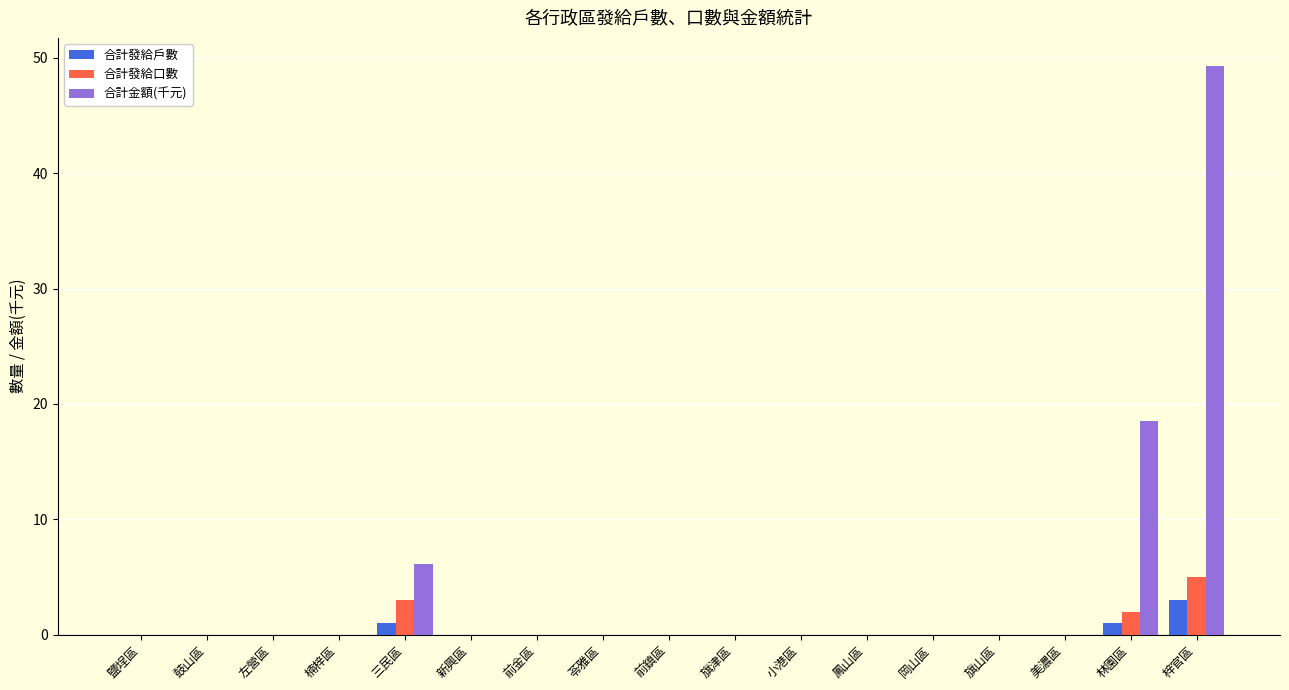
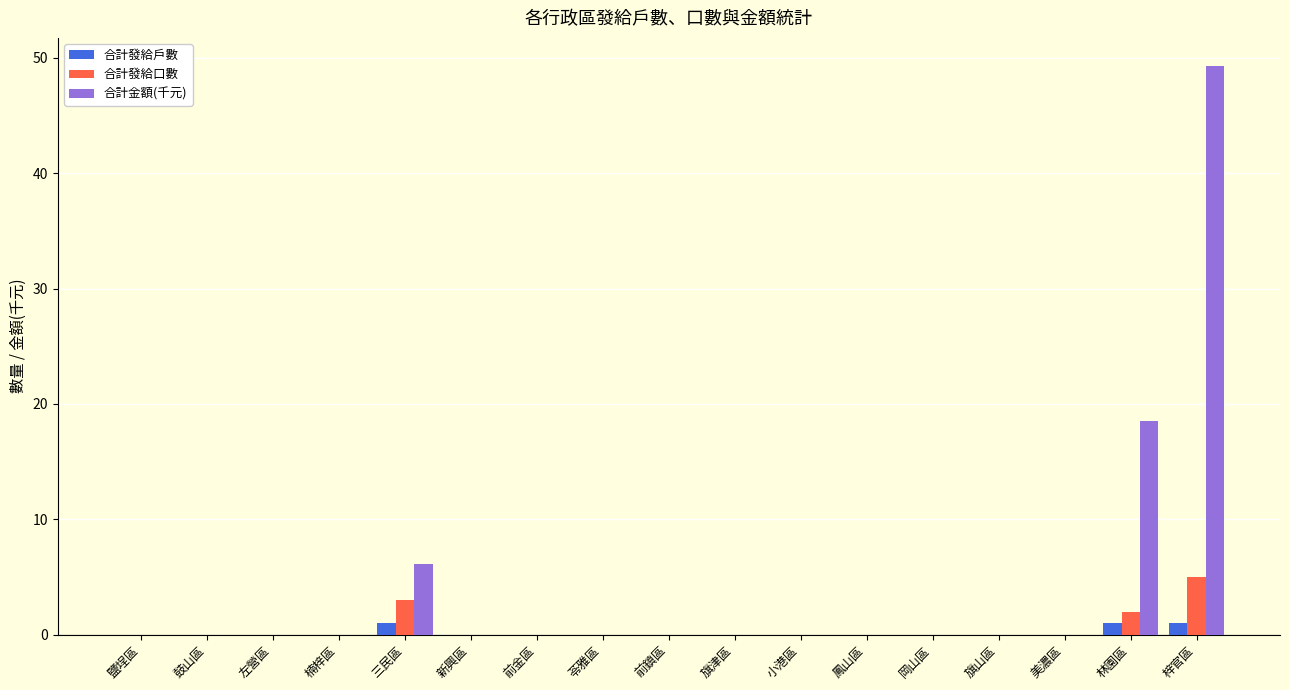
  {
    "合計發給戶數": {
      "鹽埕區": 0,
      "鼓山區": 0,
      "左營區": 0,
      "楠梓區": 0,
      "三民區": 1,
      "新興區": 0,
      "前金區": 0,
      "苓雅區": 0,
      "前鎮區": 0,
      "旗津區": 0,
      "小港區": 0,
      "鳳山區": 0,
      "岡山區": 0,
      "旗山區": 0,
      "美濃區": 0,
      "林園區": 1,
-     "梓官區": 3
+     "梓官區": 1
    },
    "合計發給口數": {
      "鹽埕區": 0,
      "鼓山區": 0,
      "左營區": 0,
      "楠梓區": 0,
      "三民區": 3,
      "新興區": 0,
      "前金區": 0,
      "苓雅區": 0,
      "前鎮區": 0,
      "旗津區": 0,
      "小港區": 0,
      "鳳山區": 0,
      "岡山區": 0,
      "旗山區": 0,
      "美濃區": 0,
      "林園區": 2,
      "梓官區": 5
    },
    "合計金額(千元)": {
      "鹽埕區": 0,
      "鼓山區": 0,
      "左營區": 0,
      "楠梓區": 0,
      "三民區": 6,
      "新興區": 0,
      "前金區": 0,
      "苓雅區": 0,
      "前鎮區": 0,
      "旗津區": 0,
      "小港區": 0,
      "鳳山區": 0,
      "岡山區": 0,
      "旗山區": 0,
      "美濃區": 0,
      "林園區": 18.5,
      "梓官區": 49.3
    }
  }
